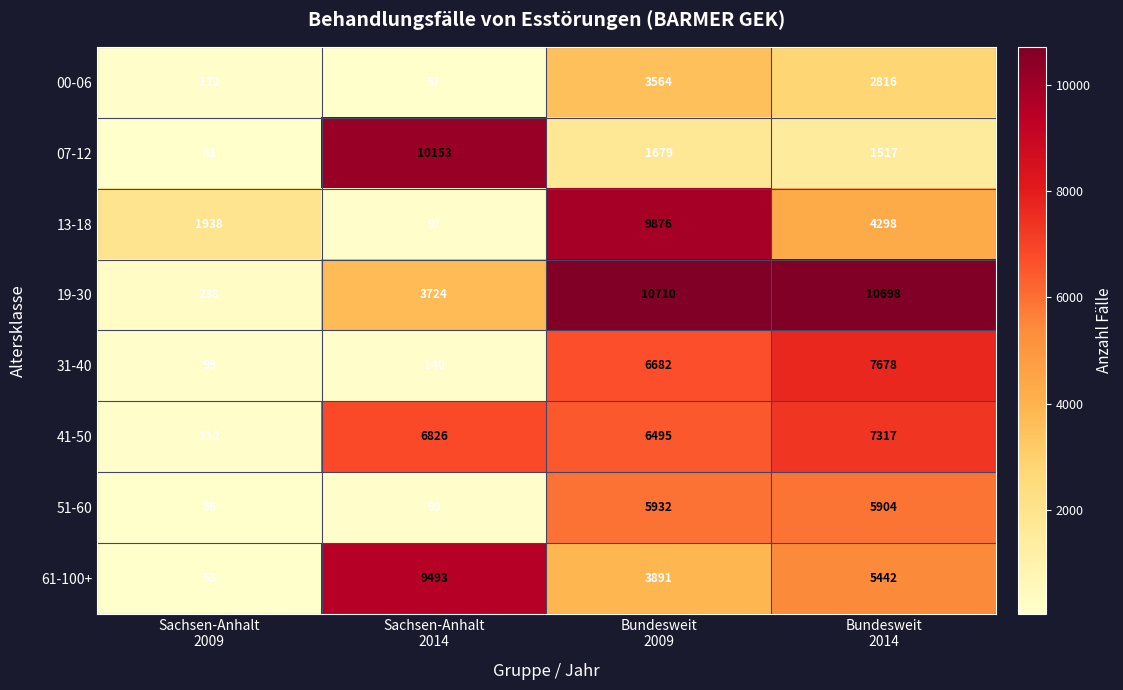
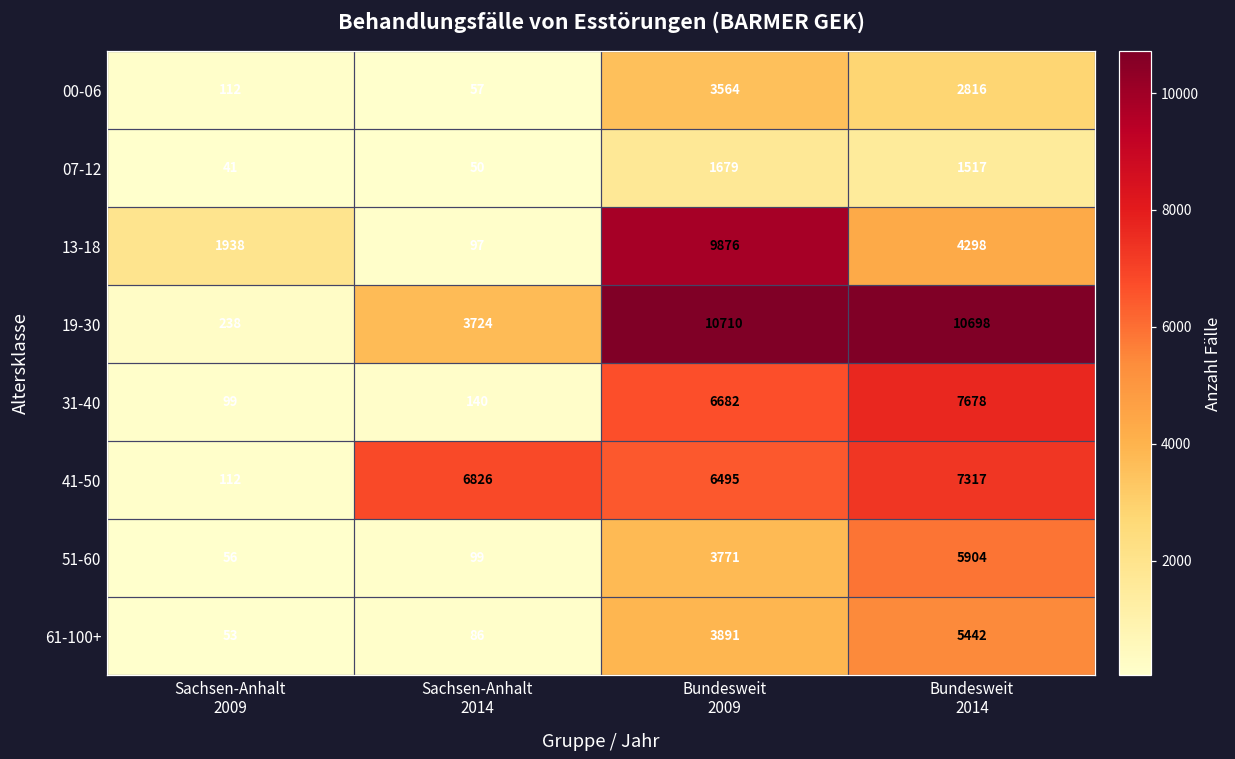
  {
    "00-06": {
      "Sachsen-Anhalt 2009": 112,
      "Sachsen-Anhalt 2014": 57,
      "Bundesweit 2009": 3564,
      "Bundesweit 2014": 2816
    },
    "07-12": {
      "Sachsen-Anhalt 2009": 41,
-     "Sachsen-Anhalt 2014": 10153,
+     "Sachsen-Anhalt 2014": 50,
      "Bundesweit 2009": 1679,
      "Bundesweit 2014": 1517
    },
    "13-18": {
      "Sachsen-Anhalt 2009": 1938,
      "Sachsen-Anhalt 2014": 97,
      "Bundesweit 2009": 9876,
      "Bundesweit 2014": 4298
    },
    "19-30": {
      "Sachsen-Anhalt 2009": 238,
      "Sachsen-Anhalt 2014": 3724,
      "Bundesweit 2009": 10710,
      "Bundesweit 2014": 10698
    },
    "31-40": {
      "Sachsen-Anhalt 2009": 99,
      "Sachsen-Anhalt 2014": 140,
      "Bundesweit 2009": 6682,
      "Bundesweit 2014": 7678
    },
    "41-50": {
      "Sachsen-Anhalt 2009": 112,
      "Sachsen-Anhalt 2014": 6826,
      "Bundesweit 2009": 6495,
      "Bundesweit 2014": 7317
    },
    "51-60": {
      "Sachsen-Anhalt 2009": 56,
      "Sachsen-Anhalt 2014": 99,
-     "Bundesweit 2009": 5932,
+     "Bundesweit 2009": 3771,
      "Bundesweit 2014": 5904
    },
    "61-100+": {
      "Sachsen-Anhalt 2009": 53,
-     "Sachsen-Anhalt 2014": 9493,
+     "Sachsen-Anhalt 2014": 86,
      "Bundesweit 2009": 3891,
      "Bundesweit 2014": 5442
    }
  }
